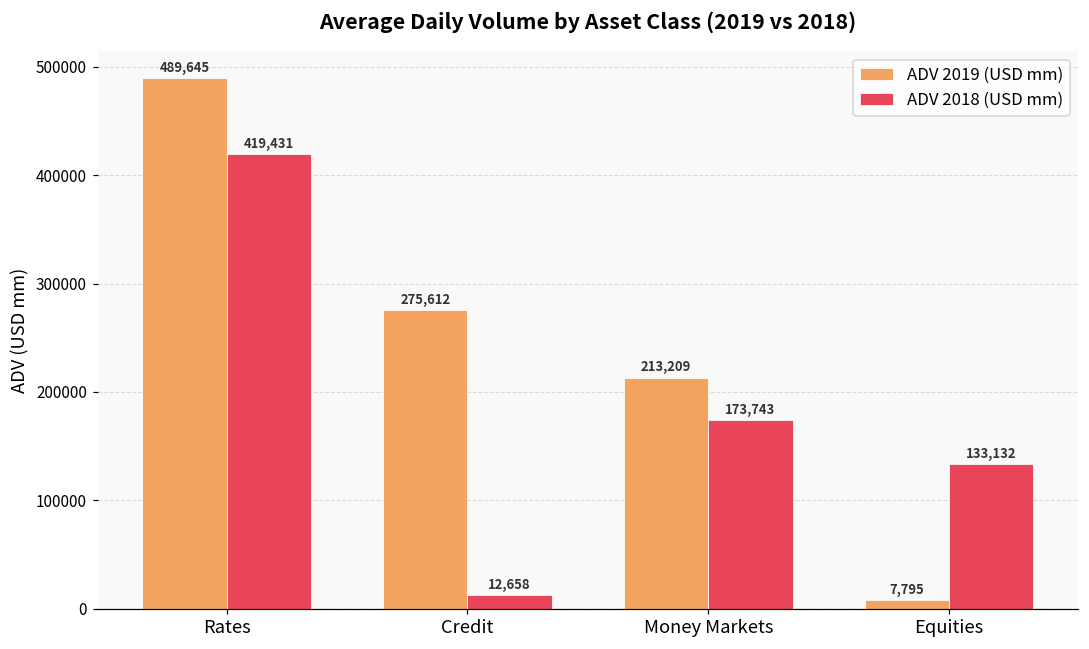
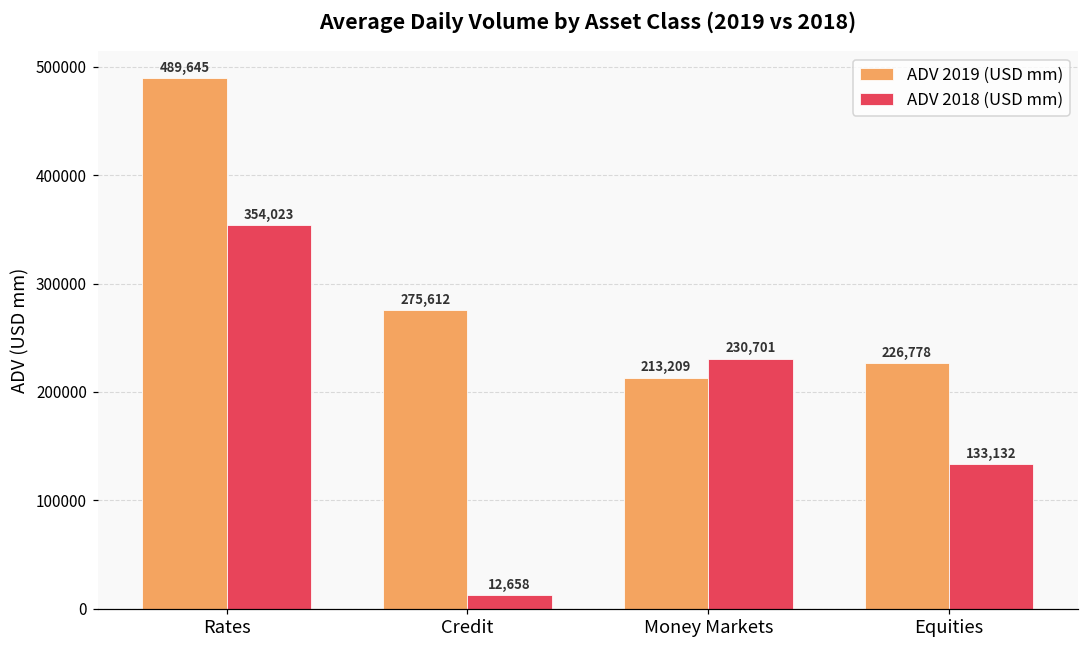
  {
    "ADV 2019 (USD mm)": {
      "Rates": "489,645",
      "Credit": "275,612",
      "Money Markets": "213,209",
-     "Equities": "7,795"
+     "Equities": "226,778"
    },
    "ADV 2018 (USD mm)": {
-     "Rates": "419,431",
+     "Rates": "354,023",
      "Credit": "12,658",
-     "Money Markets": "173,743",
+     "Money Markets": "230,701",
      "Equities": "133,132"
    }
  }
